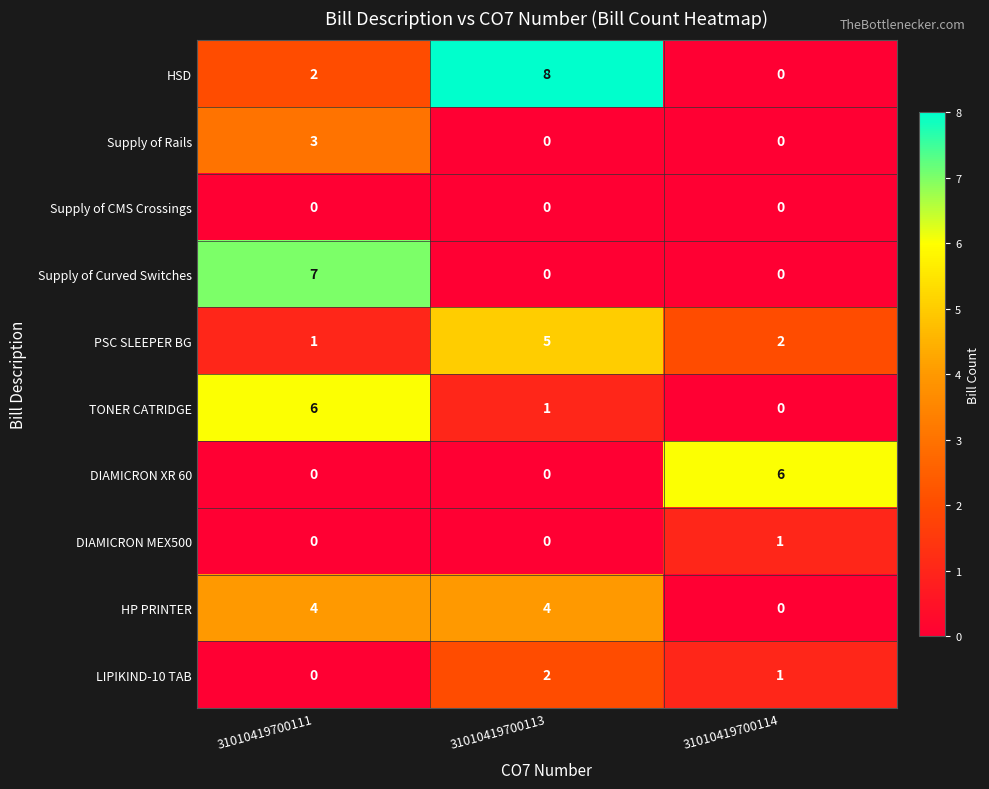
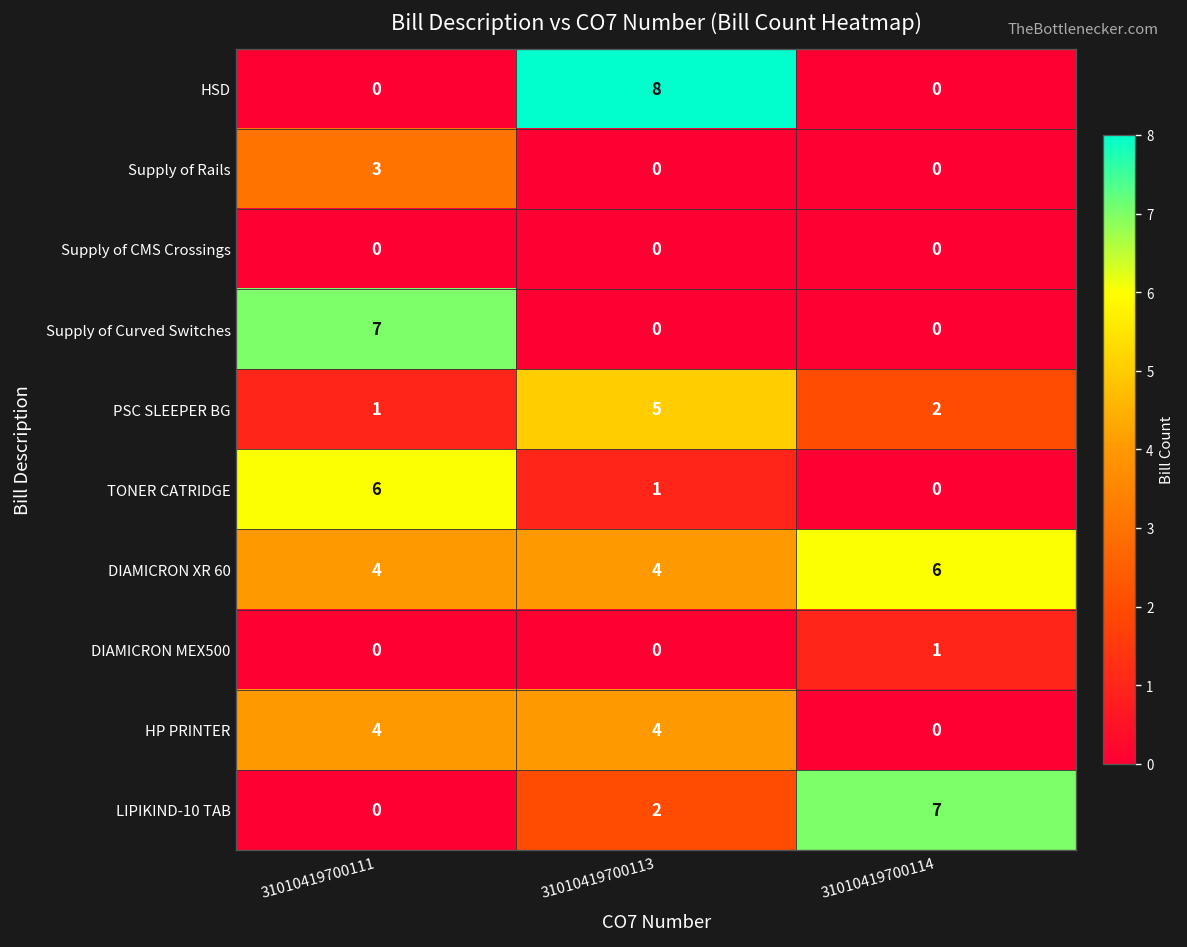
  {
    "HSD": {
-     "31010419700111": 2,
+     "31010419700111": 0,
      "31010419700113": 8,
      "31010419700114": 0
    },
    "Supply of Rails": {
      "31010419700111": 3,
      "31010419700113": 0,
      "31010419700114": 0
    },
    "Supply of CMS Crossings": {
      "31010419700111": 0,
      "31010419700113": 0,
      "31010419700114": 0
    },
    "Supply of Curved Switches": {
      "31010419700111": 7,
      "31010419700113": 0,
      "31010419700114": 0
    },
    "PSC SLEEPER BG": {
      "31010419700111": 1,
      "31010419700113": 5,
      "31010419700114": 2
    },
    "TONER CATRIDGE": {
      "31010419700111": 6,
      "31010419700113": 1,
      "31010419700114": 0
    },
    "DIAMICRON XR 60": {
-     "31010419700111": 0,
-     "31010419700113": 0,
+     "31010419700111": 4,
+     "31010419700113": 4,
      "31010419700114": 6
    },
    "DIAMICRON MEX500": {
      "31010419700111": 0,
      "31010419700113": 0,
      "31010419700114": 1
    },
    "HP PRINTER": {
      "31010419700111": 4,
      "31010419700113": 4,
      "31010419700114": 0
    },
    "LIPIKIND-10 TAB": {
      "31010419700111": 0,
      "31010419700113": 2,
-     "31010419700114": 1
+     "31010419700114": 7
    }
  }
